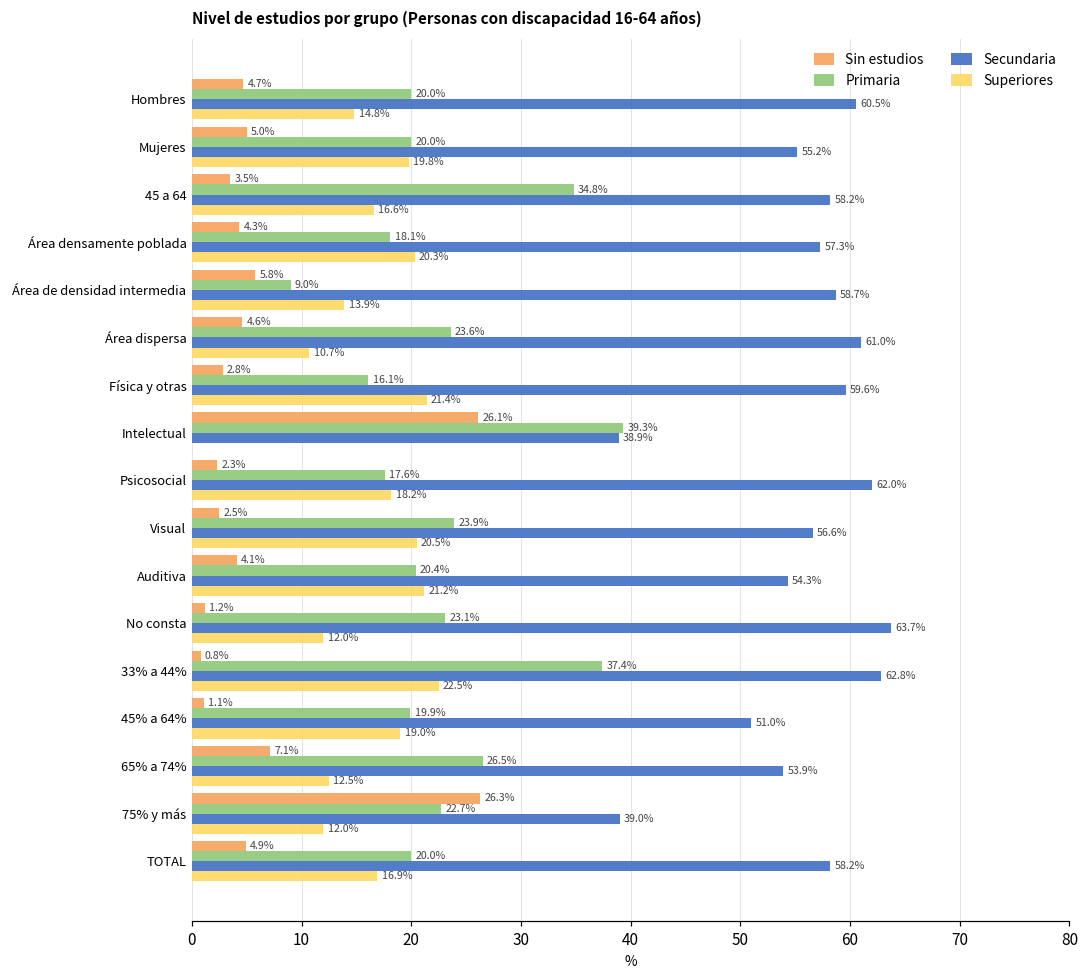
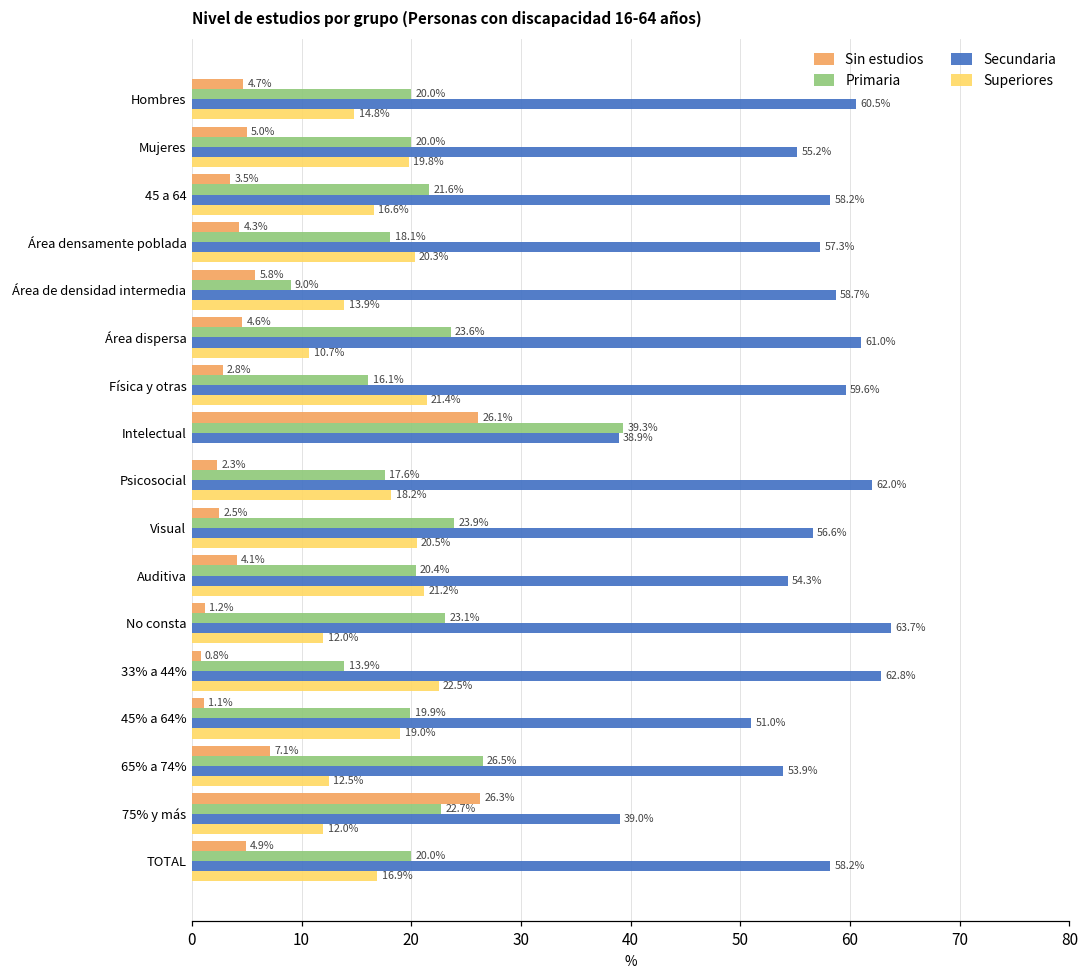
  {
    "Primaria": {
      "Hombres": "20.0%",
      "Mujeres": "20.0%",
-     "45 a 64": "34.8%",
+     "45 a 64": "21.6%",
      "Área densamente poblada": "18.1%",
      "Área de densidad intermedia": "9.0%",
      "Área dispersa": "23.6%",
      "Física y otras": "16.1%",
      "Intelectual": "39.3%",
      "Psicosocial": "17.6%",
      "Visual": "23.9%",
      "Auditiva": "20.4%",
      "No consta": "23.1%",
-     "33% a 44%": "37.4%",
+     "33% a 44%": "13.9%",
      "45% a 64%": "19.9%",
      "65% a 74%": "26.5%",
      "75% y más": "22.7%",
      "TOTAL": "20.0%"
    },
    "Secundaria": {
      "Hombres": "60.5%",
      "Mujeres": "55.2%",
      "45 a 64": "58.2%",
      "Área densamente poblada": "57.3%",
      "Área de densidad intermedia": "58.7%",
      "Área dispersa": "61.0%",
      "Física y otras": "59.6%",
      "Intelectual": "38.9%",
      "Psicosocial": "62.0%",
      "Visual": "56.6%",
      "Auditiva": "54.3%",
      "No consta": "63.7%",
      "33% a 44%": "62.8%",
      "45% a 64%": "51.0%",
      "65% a 74%": "53.9%",
      "75% y más": "39.0%",
      "TOTAL": "58.2%"
    }
  }
